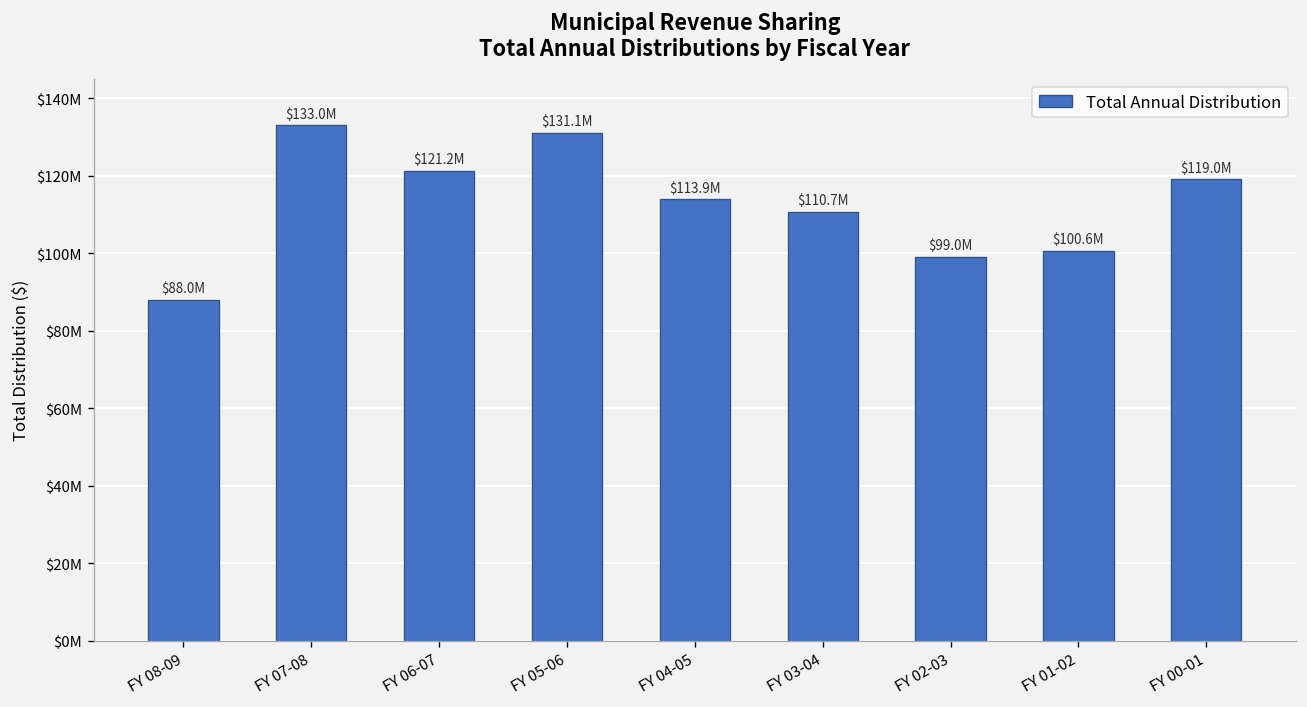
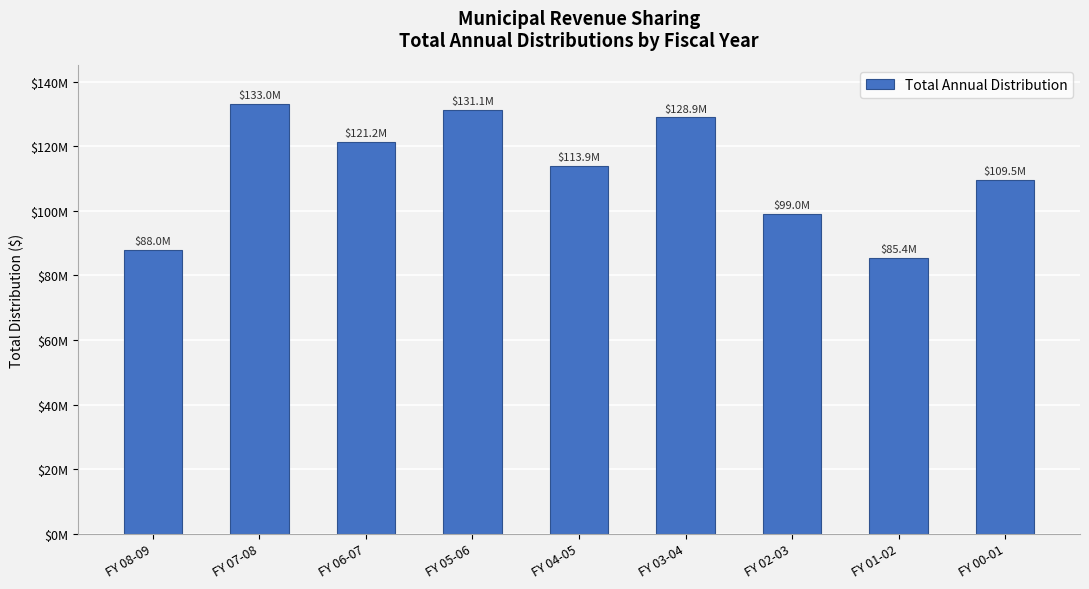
  {
    "FY 08-09": "$88.0M",
    "FY 07-08": "$133.0M",
    "FY 06-07": "$121.2M",
    "FY 05-06": "$131.1M",
    "FY 04-05": "$113.9M",
-   "FY 03-04": "$110.7M",
+   "FY 03-04": "$128.9M",
    "FY 02-03": "$99.0M",
-   "FY 01-02": "$100.6M",
-   "FY 00-01": "$119.0M"
+   "FY 01-02": "$85.4M",
+   "FY 00-01": "$109.5M"
  }
